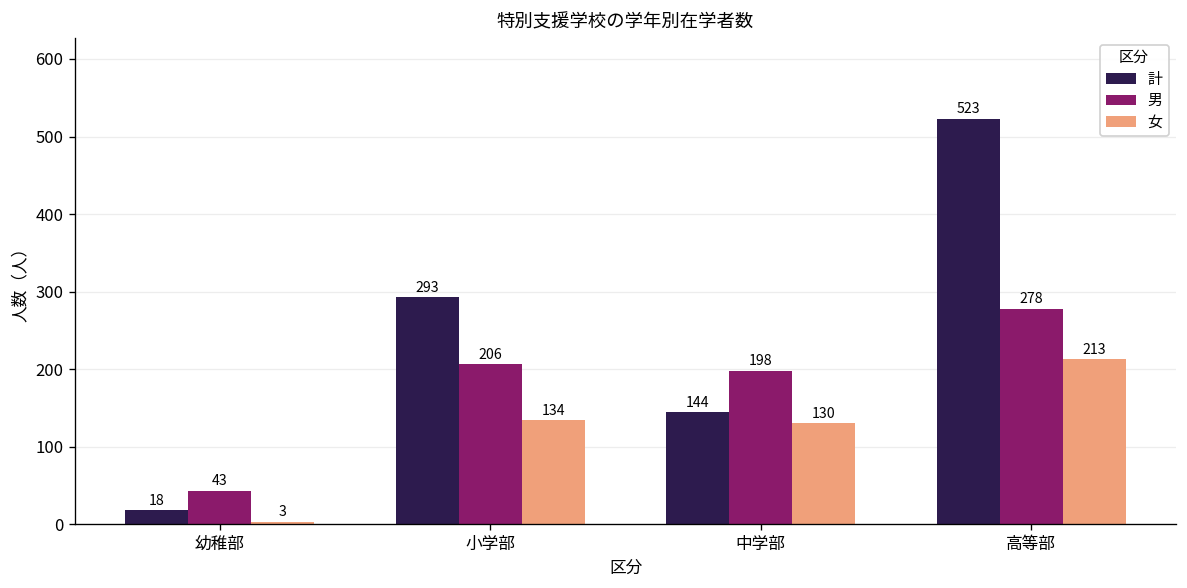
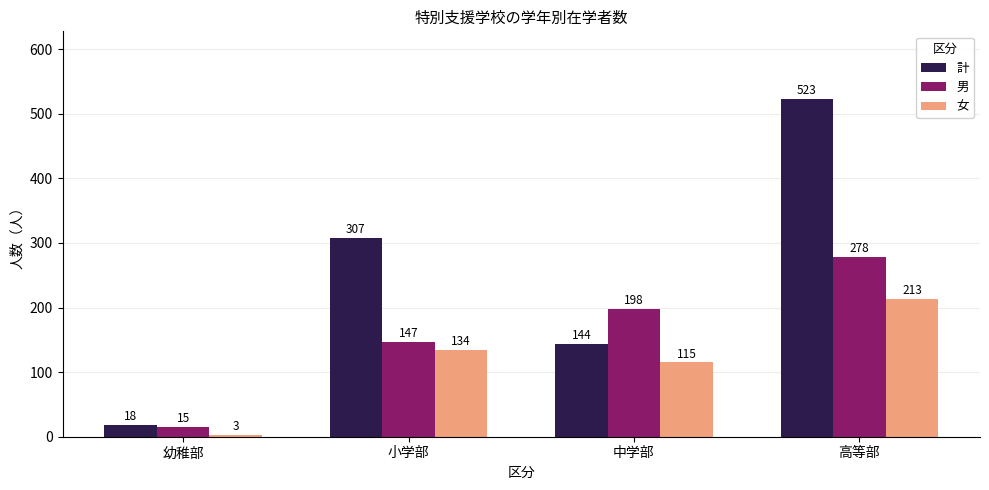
  {
    "計": {
      "幼稚部": 18,
-     "小学部": 293,
+     "小学部": 307,
      "中学部": 144,
      "高等部": 523
    },
    "男": {
-     "幼稚部": 43,
-     "小学部": 206,
+     "幼稚部": 15,
+     "小学部": 147,
      "中学部": 198,
      "高等部": 278
    },
    "女": {
      "幼稚部": 3,
      "小学部": 134,
-     "中学部": 130,
+     "中学部": 115,
      "高等部": 213
    }
  }
